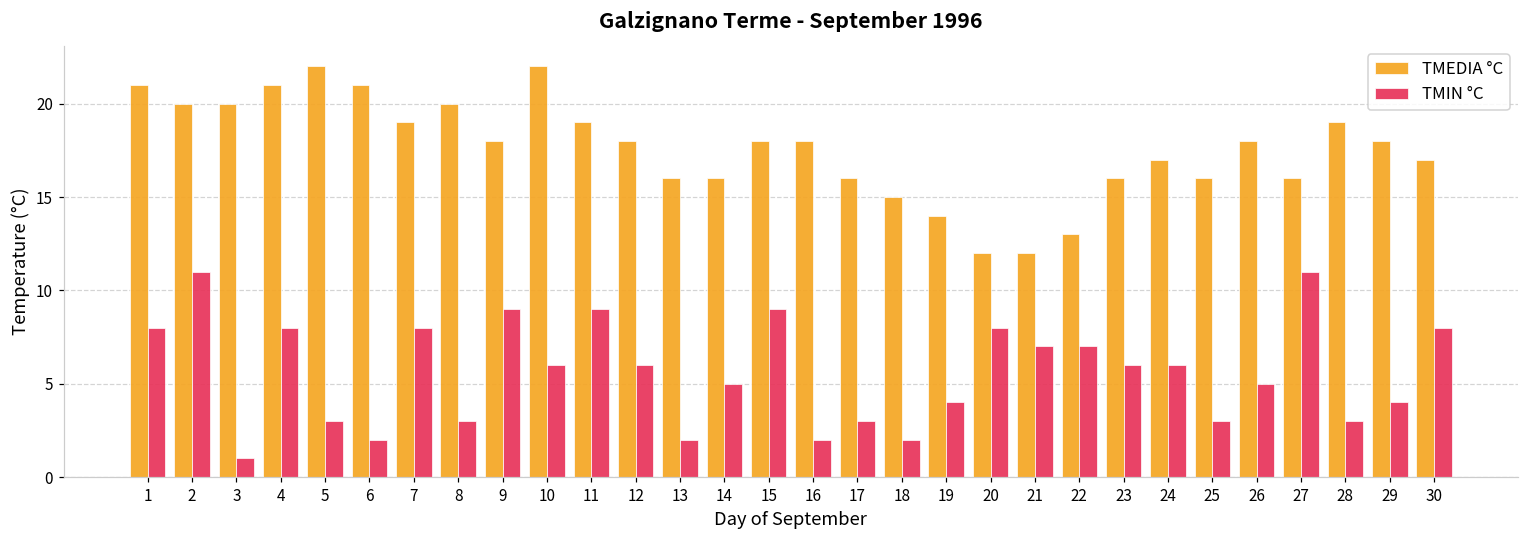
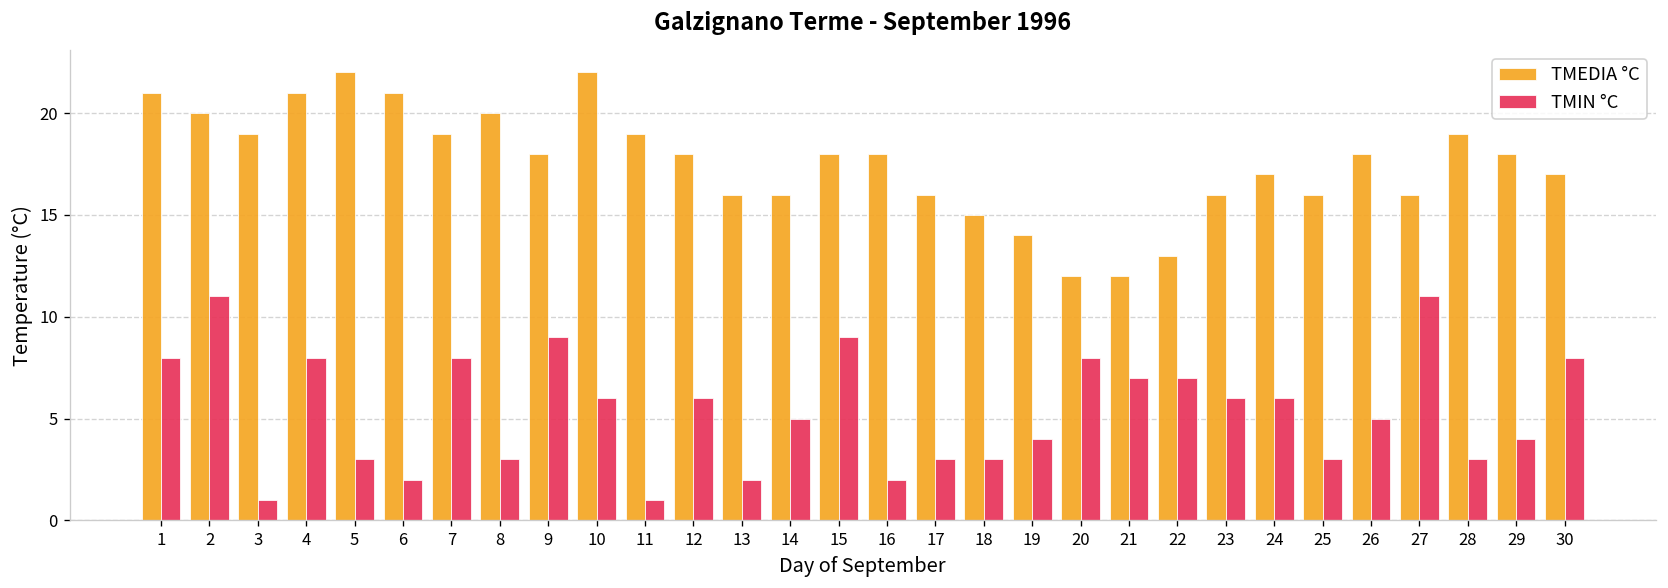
  {
    "TMEDIA °C": {
      "1": 21,
      "2": 20,
-     "3": 20,
+     "3": 19,
      "4": 21,
      "5": 22,
      "6": 21,
      "7": 19,
      "8": 20,
      "9": 18,
      "10": 22,
      "11": 19,
      "12": 18,
      "13": 16,
      "14": 16,
      "15": 18,
      "16": 18,
      "17": 16,
      "18": 15,
      "19": 14,
      "20": 12,
      "21": 12,
      "22": 13,
      "23": 16,
      "24": 17,
      "25": 16,
      "26": 18,
      "27": 16,
      "28": 19,
      "29": 18,
      "30": 17
    },
    "TMIN °C": {
      "1": 8,
      "2": 11,
      "3": 1,
      "4": 8,
      "5": 3,
      "6": 2,
      "7": 8,
      "8": 3,
      "9": 9,
      "10": 6,
-     "11": 9,
+     "11": 1,
      "12": 6,
      "13": 2,
      "14": 5,
      "15": 9,
      "16": 2,
      "17": 3,
-     "18": 2,
+     "18": 3,
      "19": 4,
      "20": 8,
      "21": 7,
      "22": 7,
      "23": 6,
      "24": 6,
      "25": 3,
      "26": 5,
      "27": 11,
      "28": 3,
      "29": 4,
      "30": 8
    }
  }
